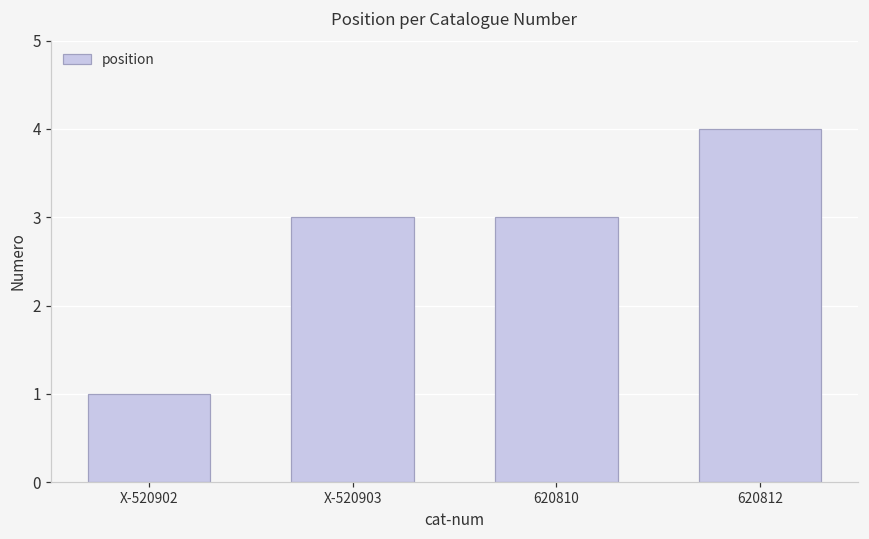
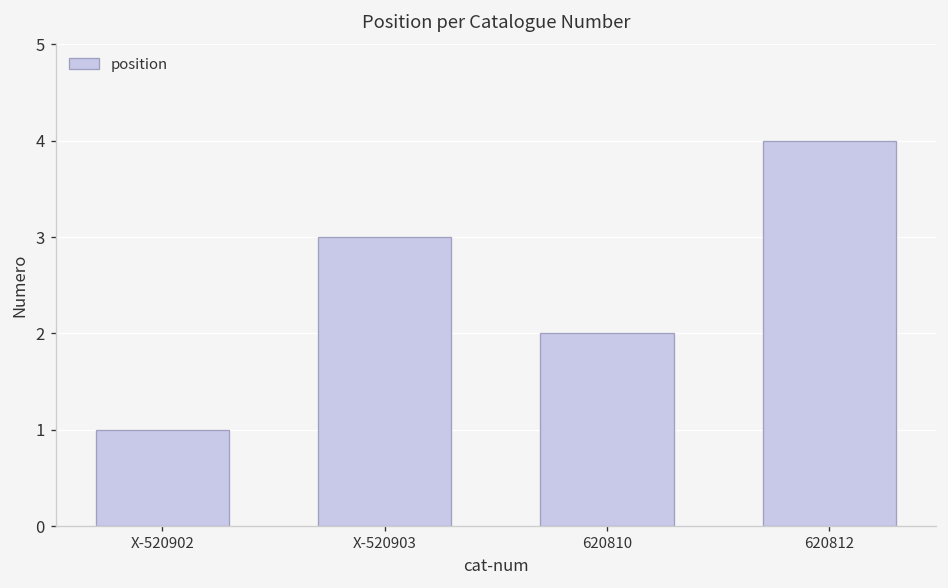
  {
    "X-520902": 1,
    "X-520903": 3,
-   "620810": 3,
+   "620810": 2,
    "620812": 4
  }
